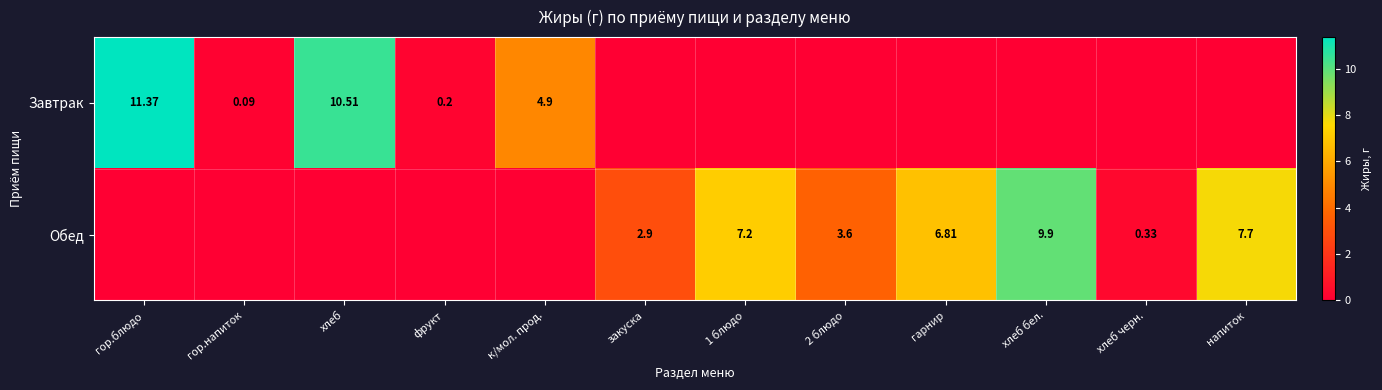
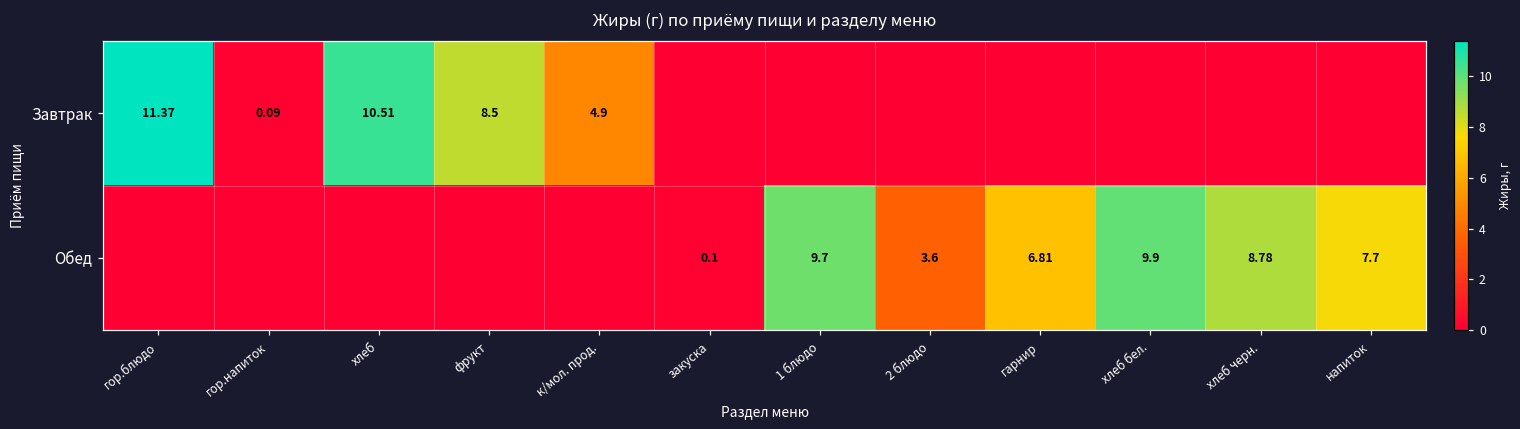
  {
    "Завтрак": {
      "гор.блюдо": 11.37,
      "гор.напиток": 0.09,
      "хлеб": 10.51,
-     "фрукт": 0.2,
+     "фрукт": 8.5,
      "к/мол. прод.": 4.9
    },
    "Обед": {
-     "закуска": 2.9,
-     "1 блюдо": 7.2,
+     "закуска": 0.1,
+     "1 блюдо": 9.7,
      "2 блюдо": 3.6,
      "гарнир": 6.81,
      "хлеб бел.": 9.9,
-     "хлеб черн.": 0.33,
+     "хлеб черн.": 8.78,
      "напиток": 7.7
    }
  }
